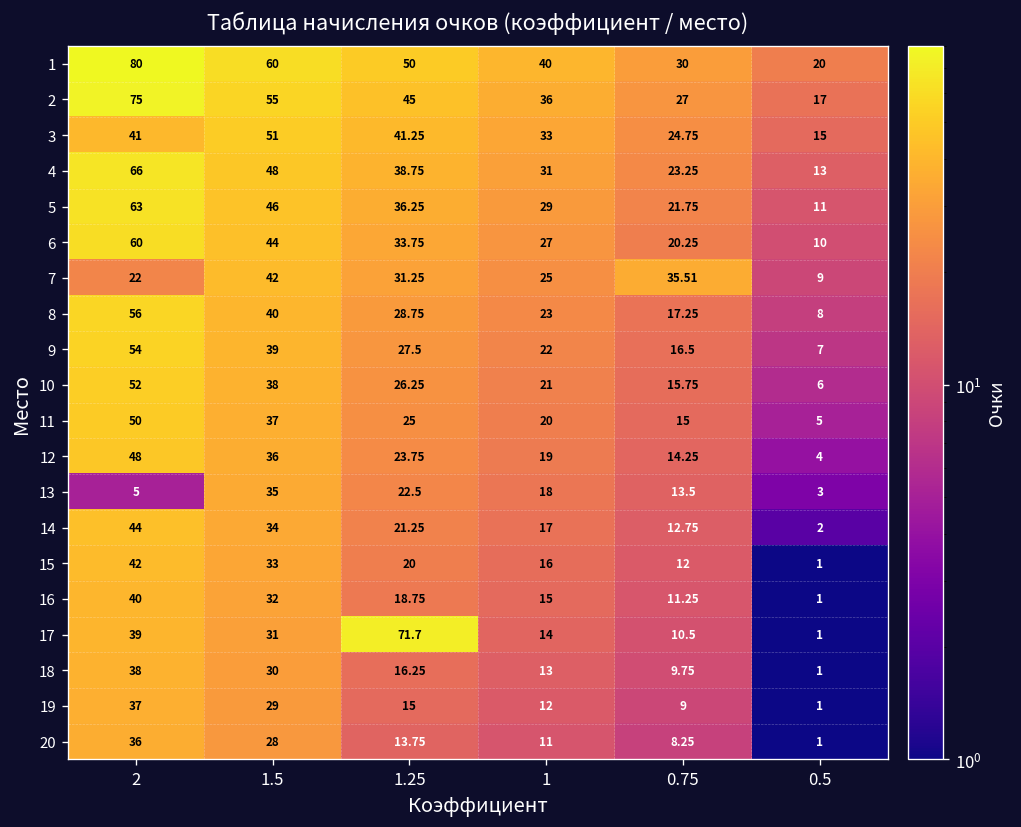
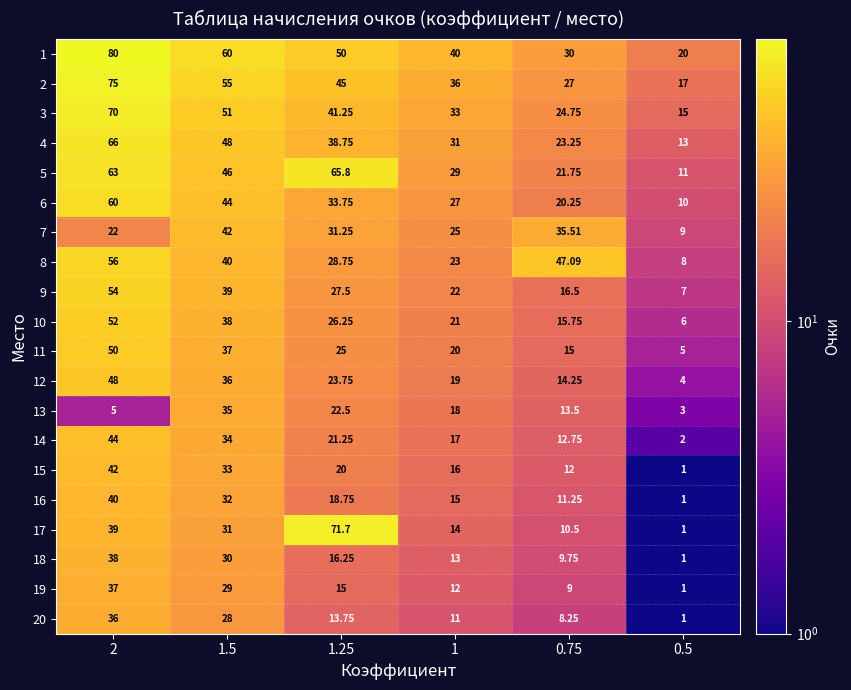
  {
    "1": {
      "2": 80,
      "1.5": 60,
      "1.25": 50,
      "1": 40,
      "0.75": 30,
      "0.5": 20
    },
    "2": {
      "2": 75,
      "1.5": 55,
      "1.25": 45,
      "1": 36,
      "0.75": 27,
      "0.5": 17
    },
    "3": {
-     "2": 41,
+     "2": 70,
      "1.5": 51,
      "1.25": 41.25,
      "1": 33,
      "0.75": 24.75,
      "0.5": 15
    },
    "4": {
      "2": 66,
      "1.5": 48,
      "1.25": 38.75,
      "1": 31,
      "0.75": 23.25,
      "0.5": 13
    },
    "5": {
      "2": 63,
      "1.5": 46,
-     "1.25": 36.25,
+     "1.25": 65.8,
      "1": 29,
      "0.75": 21.75,
      "0.5": 11
    },
    "6": {
      "2": 60,
      "1.5": 44,
      "1.25": 33.75,
      "1": 27,
      "0.75": 20.25,
      "0.5": 10
    },
    "7": {
      "2": 22,
      "1.5": 42,
      "1.25": 31.25,
      "1": 25,
      "0.75": 35.51,
      "0.5": 9
    },
    "8": {
      "2": 56,
      "1.5": 40,
      "1.25": 28.75,
      "1": 23,
-     "0.75": 17.25,
+     "0.75": 47.09,
      "0.5": 8
    },
    "9": {
      "2": 54,
      "1.5": 39,
      "1.25": 27.5,
      "1": 22,
      "0.75": 16.5,
      "0.5": 7
    },
    "10": {
      "2": 52,
      "1.5": 38,
      "1.25": 26.25,
      "1": 21,
      "0.75": 15.75,
      "0.5": 6
    },
    "11": {
      "2": 50,
      "1.5": 37,
      "1.25": 25,
      "1": 20,
      "0.75": 15,
      "0.5": 5
    },
    "12": {
      "2": 48,
      "1.5": 36,
      "1.25": 23.75,
      "1": 19,
      "0.75": 14.25,
      "0.5": 4
    },
    "13": {
      "2": 5,
      "1.5": 35,
      "1.25": 22.5,
      "1": 18,
      "0.75": 13.5,
      "0.5": 3
    },
    "14": {
      "2": 44,
      "1.5": 34,
      "1.25": 21.25,
      "1": 17,
      "0.75": 12.75,
      "0.5": 2
    },
    "15": {
      "2": 42,
      "1.5": 33,
      "1.25": 20,
      "1": 16,
      "0.75": 12,
      "0.5": 1
    },
    "16": {
      "2": 40,
      "1.5": 32,
      "1.25": 18.75,
      "1": 15,
      "0.75": 11.25,
      "0.5": 1
    },
    "17": {
      "2": 39,
      "1.5": 31,
      "1.25": 71.7,
      "1": 14,
      "0.75": 10.5,
      "0.5": 1
    },
    "18": {
      "2": 38,
      "1.5": 30,
      "1.25": 16.25,
      "1": 13,
      "0.75": 9.75,
      "0.5": 1
    },
    "19": {
      "2": 37,
      "1.5": 29,
      "1.25": 15,
      "1": 12,
      "0.75": 9,
      "0.5": 1
    },
    "20": {
      "2": 36,
      "1.5": 28,
      "1.25": 13.75,
      "1": 11,
      "0.75": 8.25,
      "0.5": 1
    }
  }
